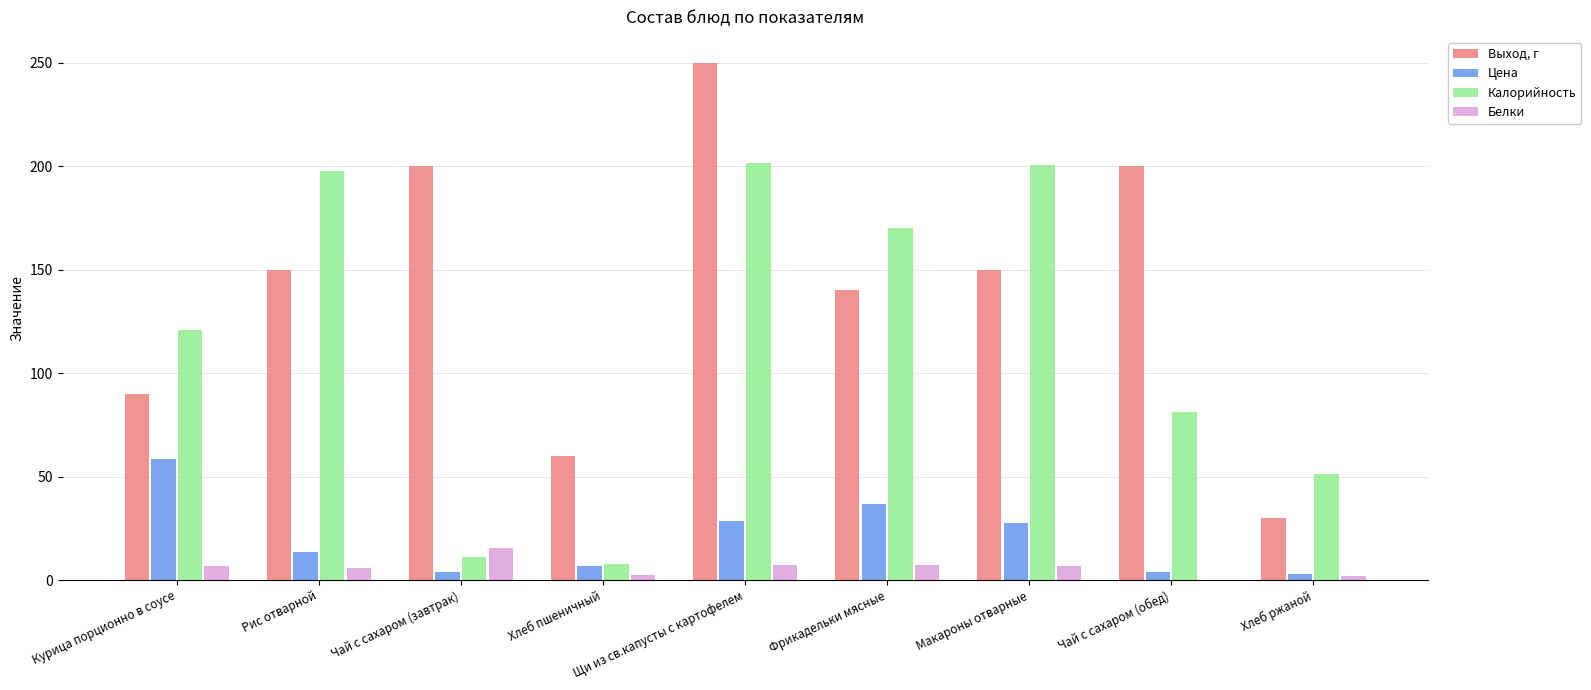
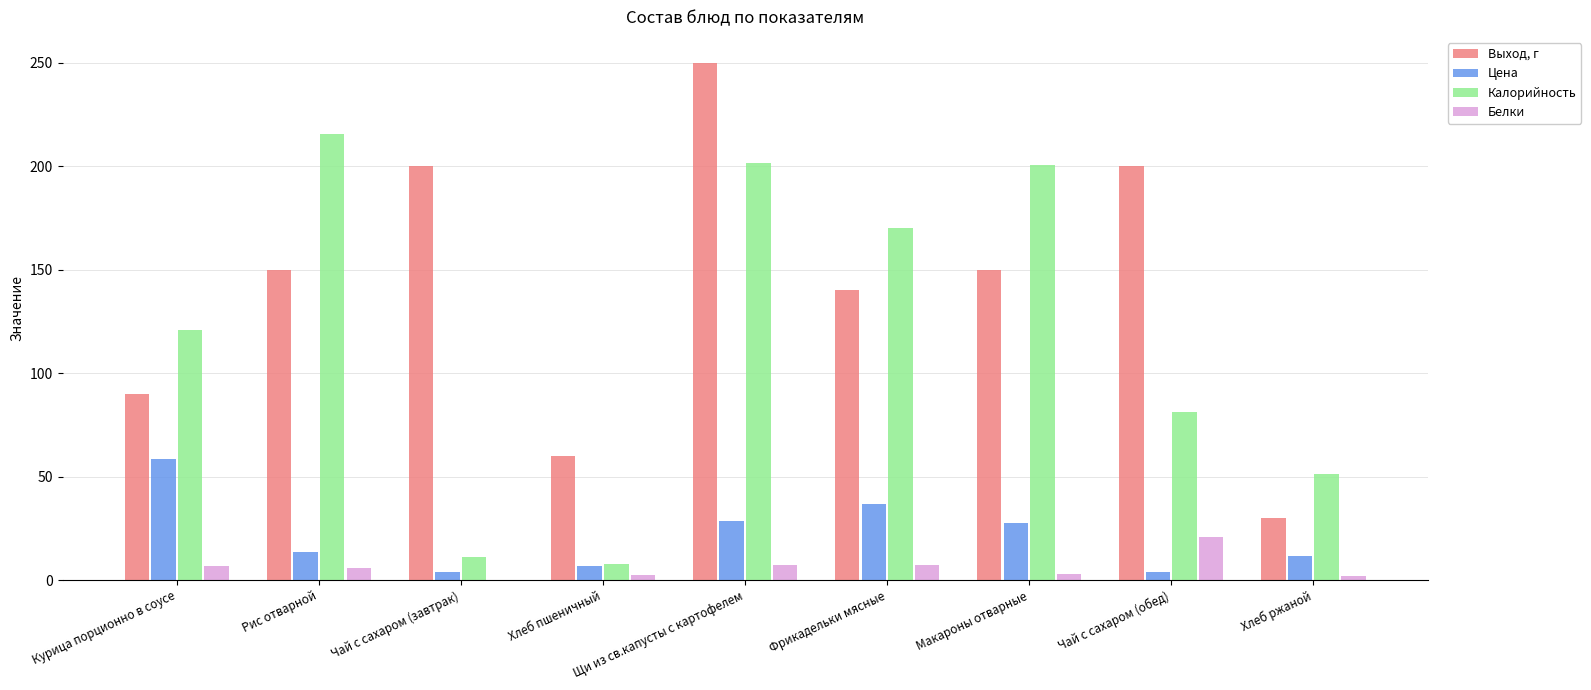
  {
    "Выход, г": {
      "Курица порционно в соусе": 90,
      "Рис отварной": 150,
      "Чай с сахаром (завтрак)": 200,
      "Хлеб пшеничный": 60,
      "Щи из св.капусты с картофелем": 250,
      "Фрикадельки мясные": 140,
      "Макароны отварные": 150,
      "Чай с сахаром (обед)": 200,
      "Хлеб ржаной": 30
    },
    "Цена": {
      "Курица порционно в соусе": 58,
      "Рис отварной": 14,
      "Чай с сахаром (завтрак)": 4,
      "Хлеб пшеничный": 7,
      "Щи из св.капусты с картофелем": 29,
      "Фрикадельки мясные": 37,
      "Макароны отварные": 28,
      "Чай с сахаром (обед)": 4,
-     "Хлеб ржаной": 3
+     "Хлеб ржаной": 12
    },
    "Калорийность": {
      "Курица порционно в соусе": 121,
-     "Рис отварной": 198,
+     "Рис отварной": 216,
      "Чай с сахаром (завтрак)": 11,
      "Хлеб пшеничный": 8,
      "Щи из св.капусты с картофелем": 202,
      "Фрикадельки мясные": 170,
      "Макароны отварные": 201,
      "Чай с сахаром (обед)": 81,
      "Хлеб ржаной": 51
    },
    "Белки": {
      "Курица порционно в соусе": 7,
      "Рис отварной": 6,
-     "Чай с сахаром (завтрак)": 16,
+     "Чай с сахаром (завтрак)": 0,
      "Хлеб пшеничный": 2,
      "Щи из св.капусты с картофелем": 7,
      "Фрикадельки мясные": 7,
-     "Макароны отварные": 7,
-     "Чай с сахаром (обед)": 0,
+     "Макароны отварные": 3,
+     "Чай с сахаром (обед)": 21,
      "Хлеб ржаной": 2
    }
  }
